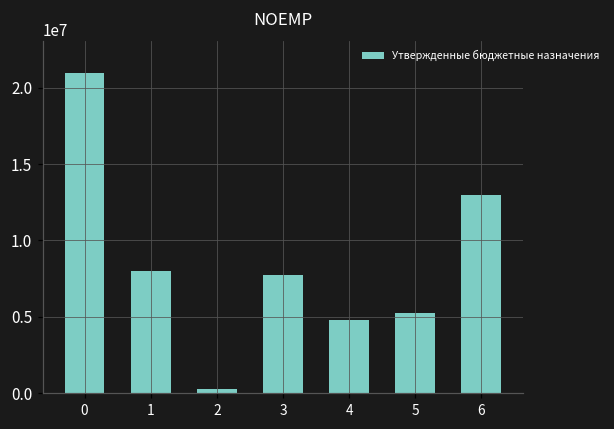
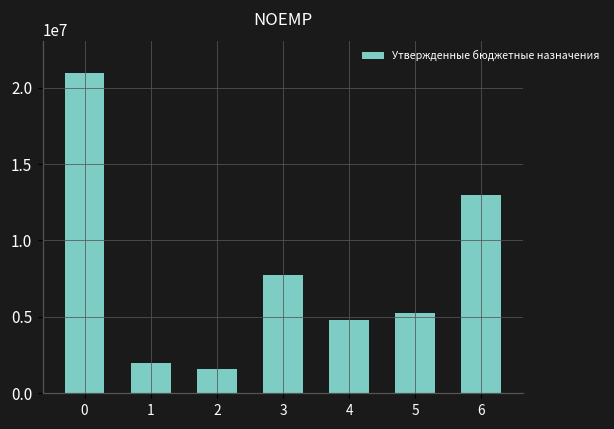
  {
    "0": 21000000,
-   "1": 8000000,
-   "2": 300000,
+   "1": 1900000,
+   "2": 1600000,
    "3": 7700000,
    "4": 4800000,
    "5": 5300000,
    "6": 13000000
  }
